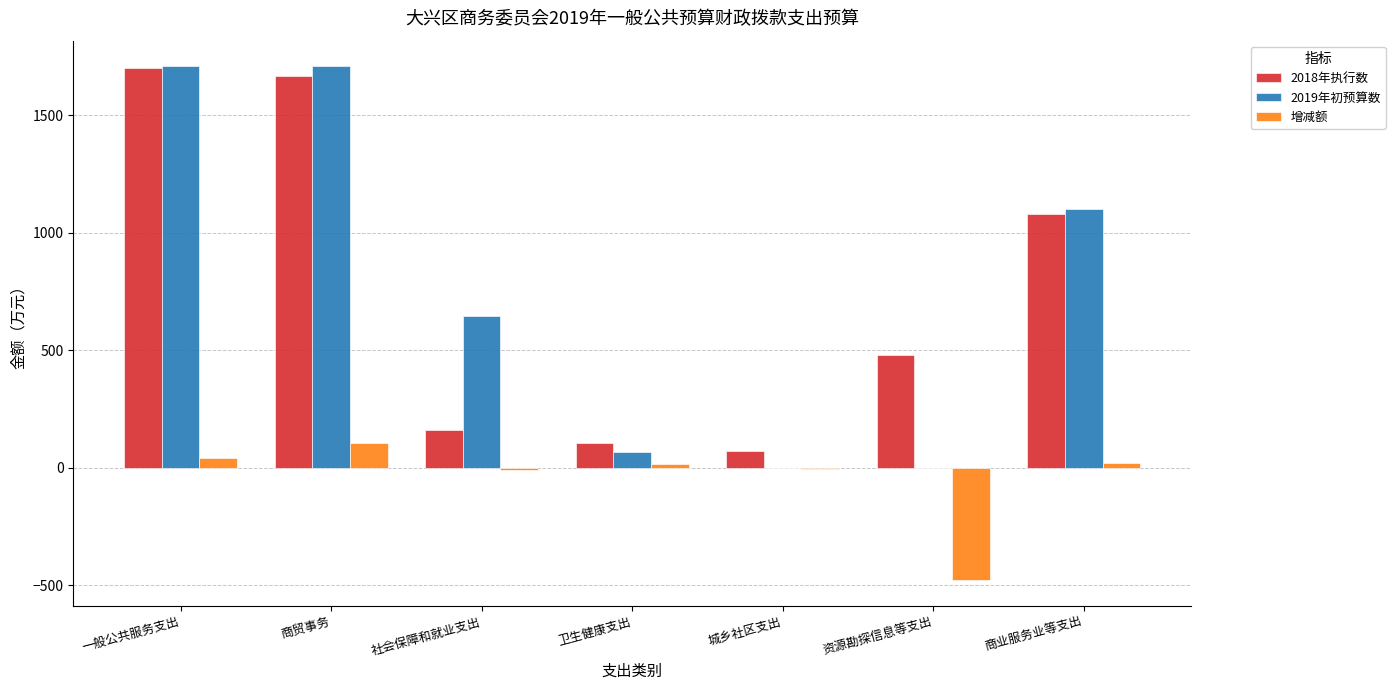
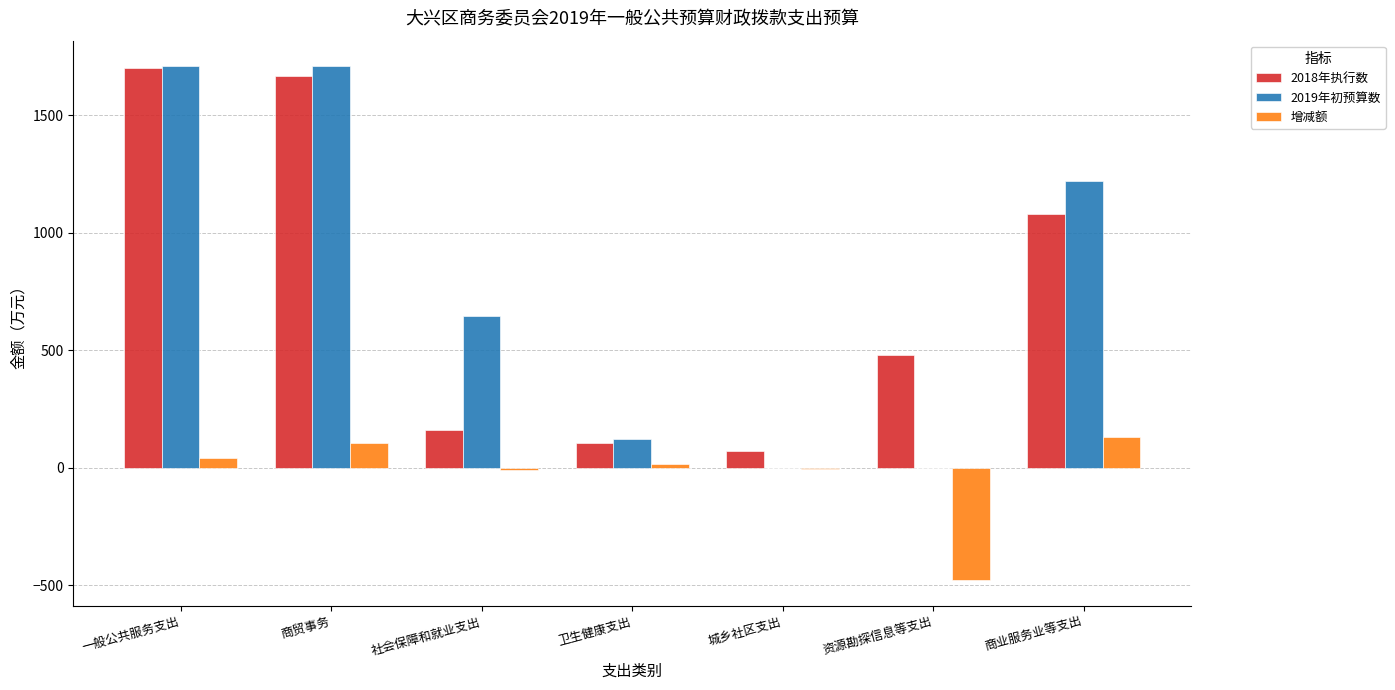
  {
    "2018年执行数": {
      "一般公共服务支出": 1700,
      "商贸事务": 1670,
      "社会保障和就业支出": 160,
      "卫生健康支出": 110,
      "城乡社区支出": 70,
      "资源勘探信息等支出": 480,
      "商业服务业等支出": 1080
    },
    "2019年初预算数": {
      "一般公共服务支出": 1710,
      "商贸事务": 1710,
      "社会保障和就业支出": 640,
-     "卫生健康支出": 70,
+     "卫生健康支出": 120,
      "城乡社区支出": 0,
      "资源勘探信息等支出": 0,
-     "商业服务业等支出": 1100
+     "商业服务业等支出": 1220
    },
    "增减额": {
      "一般公共服务支出": 40,
      "商贸事务": 100,
      "社会保障和就业支出": -10,
      "卫生健康支出": 10,
      "资源勘探信息等支出": -480,
-     "商业服务业等支出": 20
+     "商业服务业等支出": 130
    }
  }
